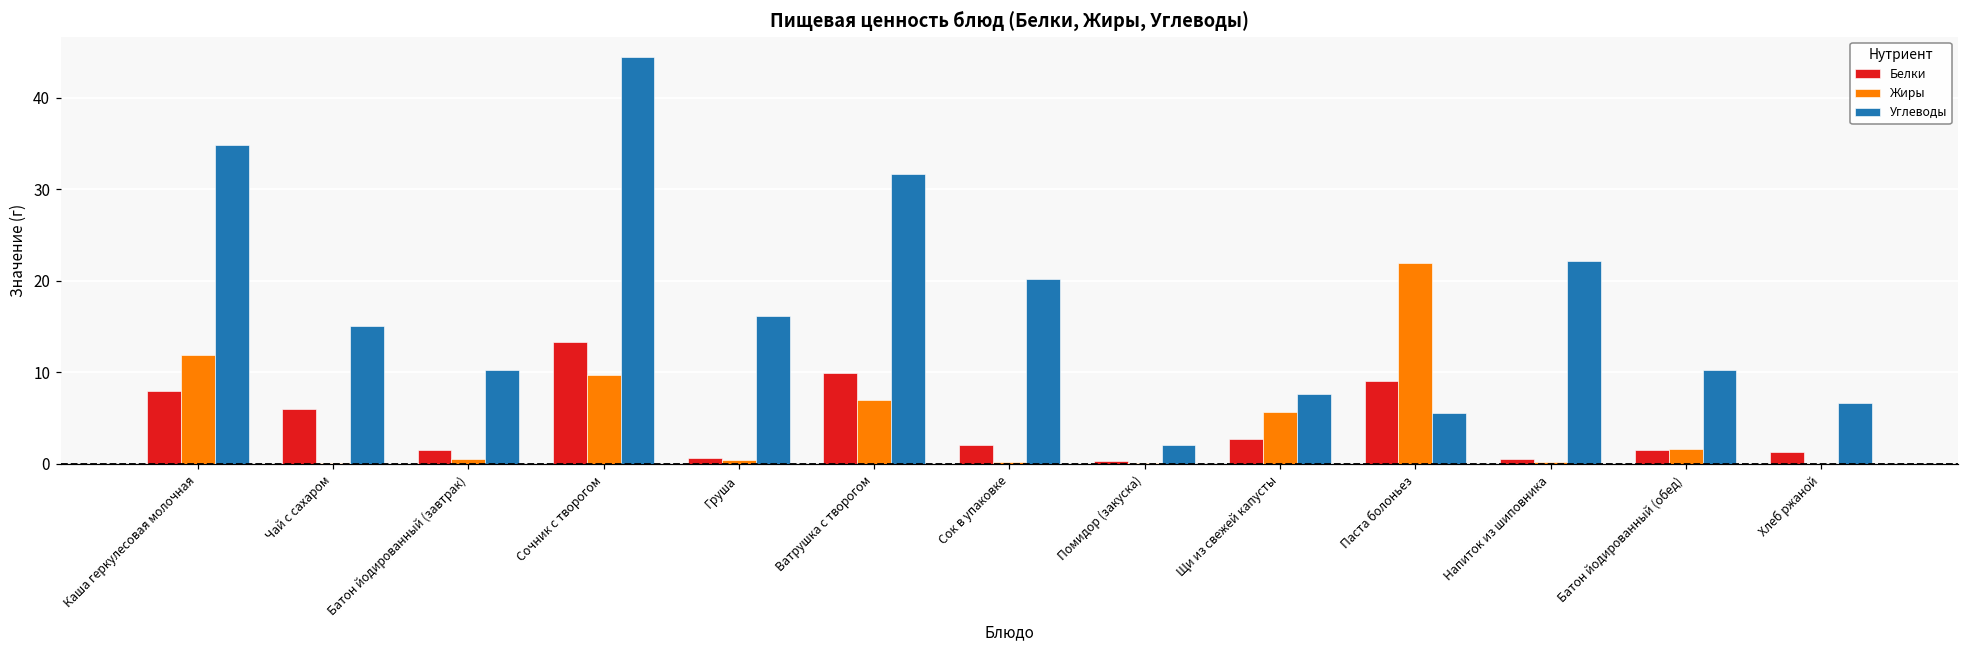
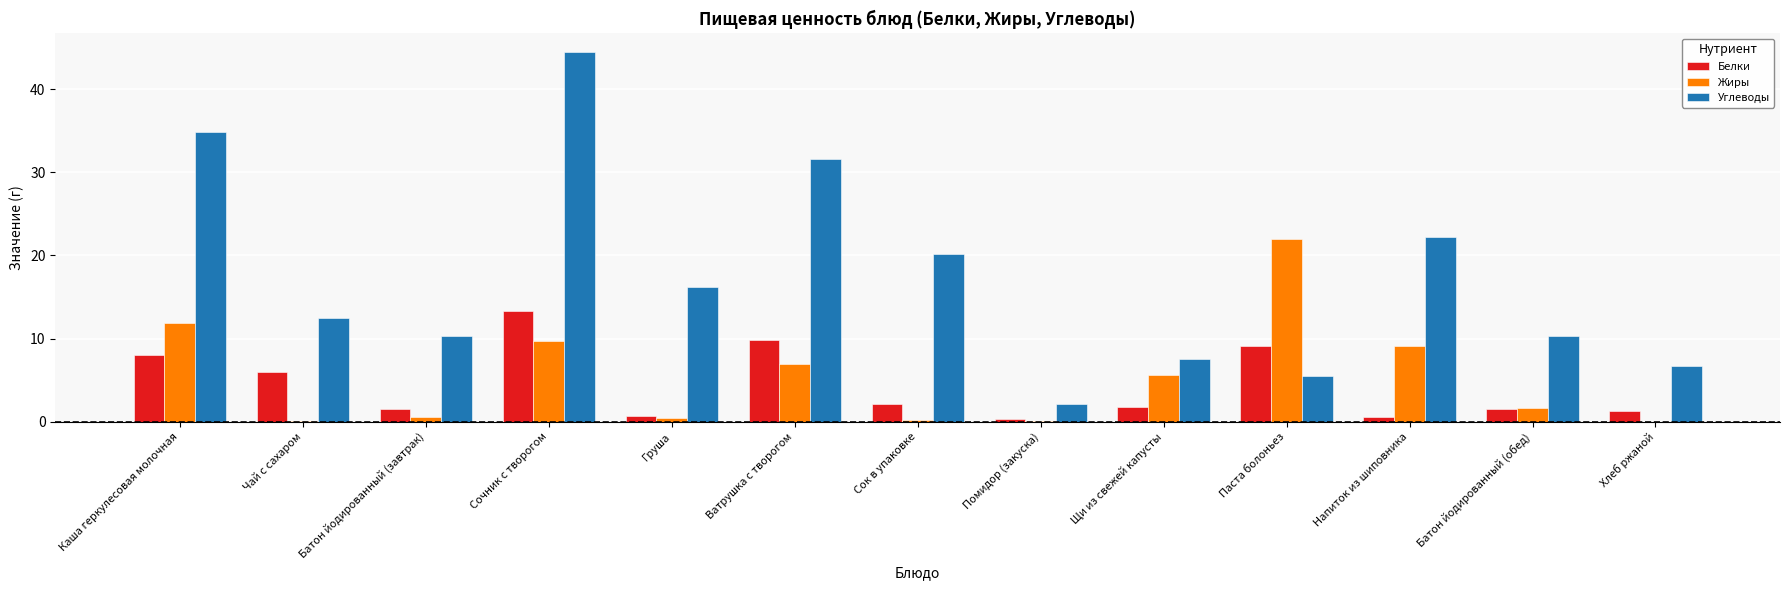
  {
    "Белки": {
      "Каша геркулесовая молочная": 8,
      "Чай с сахаром": 6,
      "Батон йодированный (завтрак)": 2,
      "Сочник с творогом": 13,
      "Груша": 1,
      "Ватрушка с творогом": 10,
      "Сок в упаковке": 2,
-     "Щи из свежей капусты": 3,
+     "Щи из свежей капусты": 2,
      "Паста болоньез": 9,
      "Напиток из шиповника": 1,
      "Батон йодированный (обед)": 2,
      "Хлеб ржаной": 1
    },
    "Жиры": {
      "Каша геркулесовая молочная": 12,
      "Батон йодированный (завтрак)": 1,
      "Сочник с творогом": 10,
      "Груша": 0,
      "Ватрушка с творогом": 7,
      "Щи из свежей капусты": 6,
      "Паста болоньез": 22,
-     "Напиток из шиповника": 0,
+     "Напиток из шиповника": 9,
      "Батон йодированный (обед)": 2,
      "Хлеб ржаной": 0
    },
    "Углеводы": {
      "Каша геркулесовая молочная": 35,
-     "Чай с сахаром": 15,
+     "Чай с сахаром": 12,
      "Батон йодированный (завтрак)": 10,
      "Сочник с творогом": 44,
      "Груша": 16,
      "Ватрушка с творогом": 32,
      "Сок в упаковке": 20,
      "Помидор (закуска)": 2,
      "Щи из свежей капусты": 8,
      "Паста болоньез": 6,
      "Напиток из шиповника": 22,
      "Батон йодированный (обед)": 10,
      "Хлеб ржаной": 7
    }
  }
